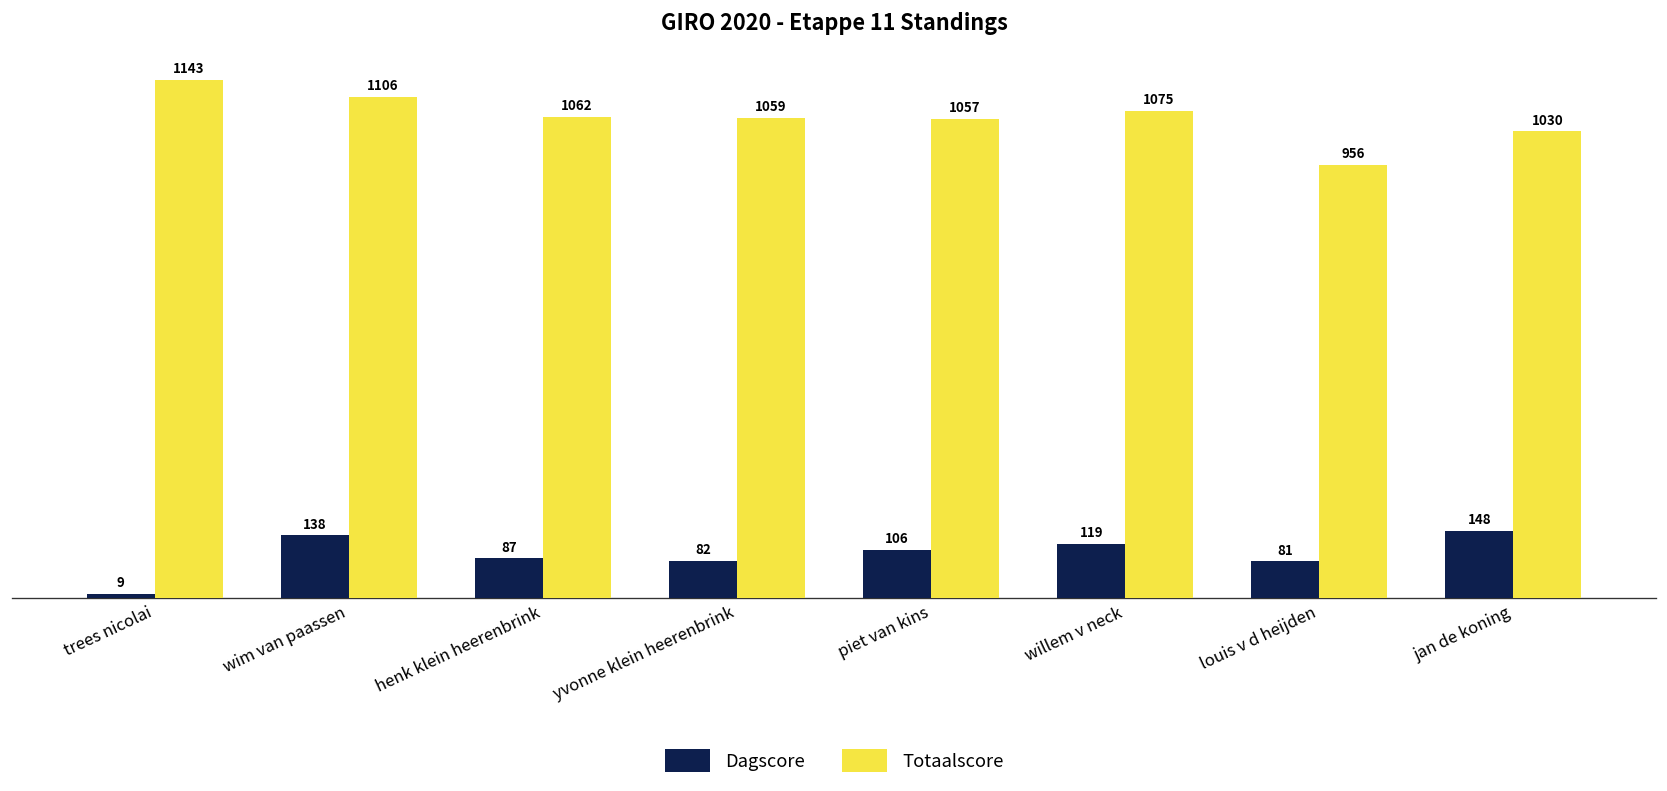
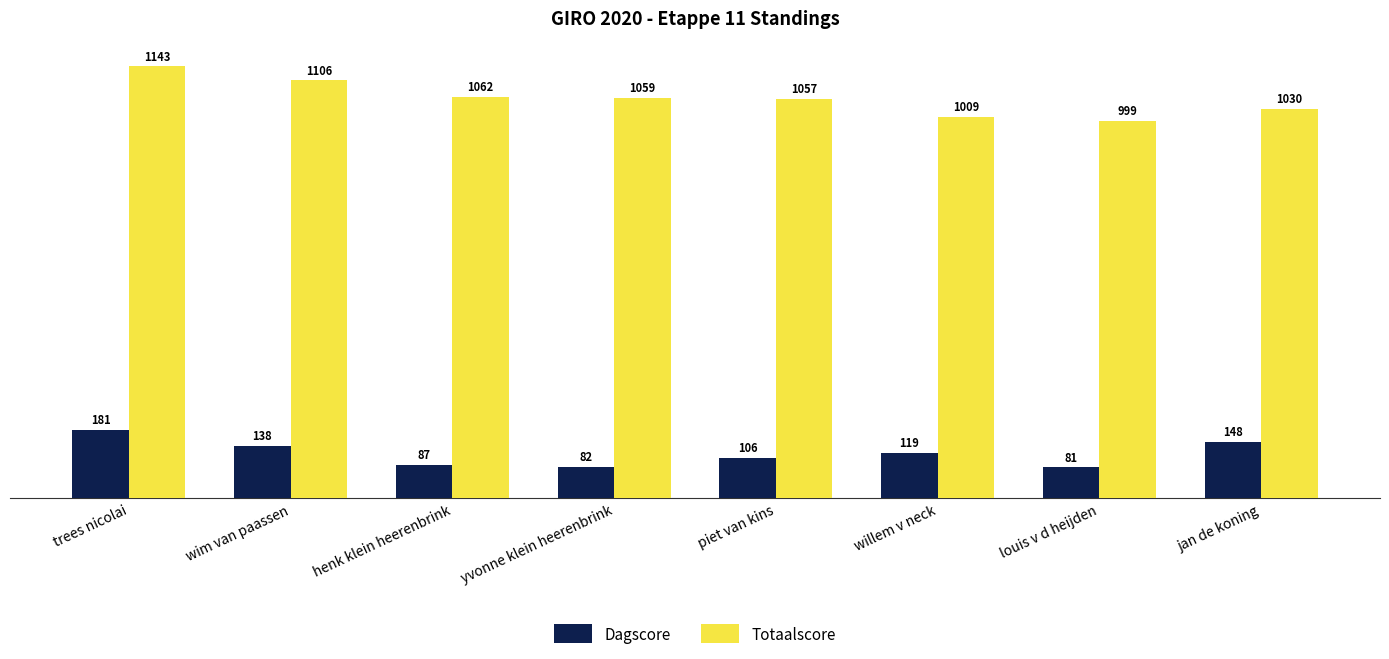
  {
    "Dagscore": {
-     "trees nicolai": 9,
+     "trees nicolai": 181,
      "wim van paassen": 138,
      "henk klein heerenbrink": 87,
      "yvonne klein heerenbrink": 82,
      "piet van kins": 106,
      "willem v neck": 119,
      "louis v d heijden": 81,
      "jan de koning": 148
    },
    "Totaalscore": {
      "trees nicolai": 1143,
      "wim van paassen": 1106,
      "henk klein heerenbrink": 1062,
      "yvonne klein heerenbrink": 1059,
      "piet van kins": 1057,
-     "willem v neck": 1075,
-     "louis v d heijden": 956,
+     "willem v neck": 1009,
+     "louis v d heijden": 999,
      "jan de koning": 1030
    }
  }
